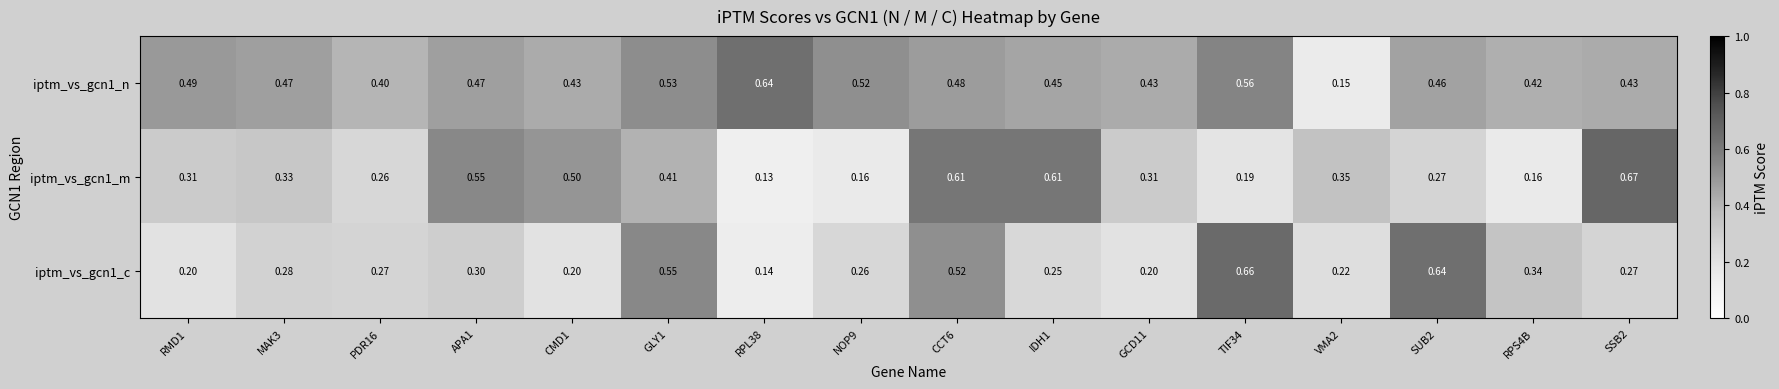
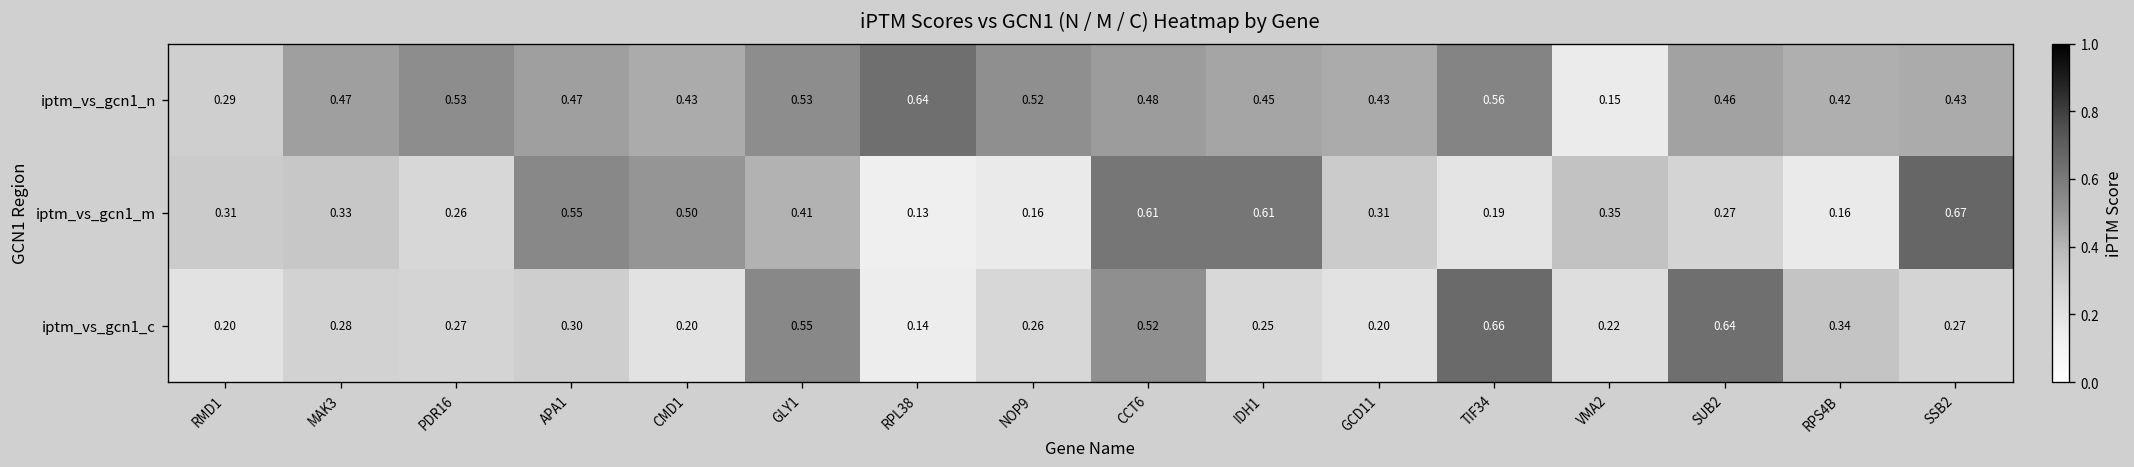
  {
    "iptm_vs_gcn1_n": {
-     "RMD1": 0.49,
+     "RMD1": 0.29,
      "MAK3": 0.47,
-     "PDR16": 0.40,
+     "PDR16": 0.53,
      "APA1": 0.47,
      "CMD1": 0.43,
      "GLY1": 0.53,
      "RPL38": 0.64,
      "NOP9": 0.52,
      "CCT6": 0.48,
      "IDH1": 0.45,
      "GCD11": 0.43,
      "TIF34": 0.56,
      "VMA2": 0.15,
      "SUB2": 0.46,
      "RPS4B": 0.42,
      "SSB2": 0.43
    },
    "iptm_vs_gcn1_m": {
      "RMD1": 0.31,
      "MAK3": 0.33,
      "PDR16": 0.26,
      "APA1": 0.55,
      "CMD1": 0.50,
      "GLY1": 0.41,
      "RPL38": 0.13,
      "NOP9": 0.16,
      "CCT6": 0.61,
      "IDH1": 0.61,
      "GCD11": 0.31,
      "TIF34": 0.19,
      "VMA2": 0.35,
      "SUB2": 0.27,
      "RPS4B": 0.16,
      "SSB2": 0.67
    },
    "iptm_vs_gcn1_c": {
      "RMD1": 0.20,
      "MAK3": 0.28,
      "PDR16": 0.27,
      "APA1": 0.30,
      "CMD1": 0.20,
      "GLY1": 0.55,
      "RPL38": 0.14,
      "NOP9": 0.26,
      "CCT6": 0.52,
      "IDH1": 0.25,
      "GCD11": 0.20,
      "TIF34": 0.66,
      "VMA2": 0.22,
      "SUB2": 0.64,
      "RPS4B": 0.34,
      "SSB2": 0.27
    }
  }
